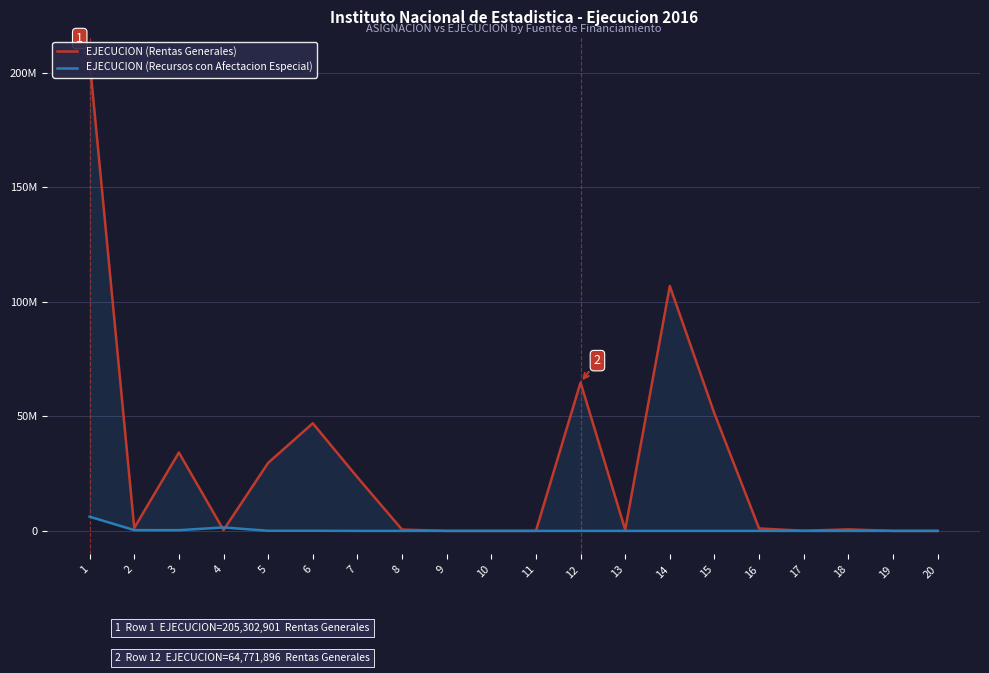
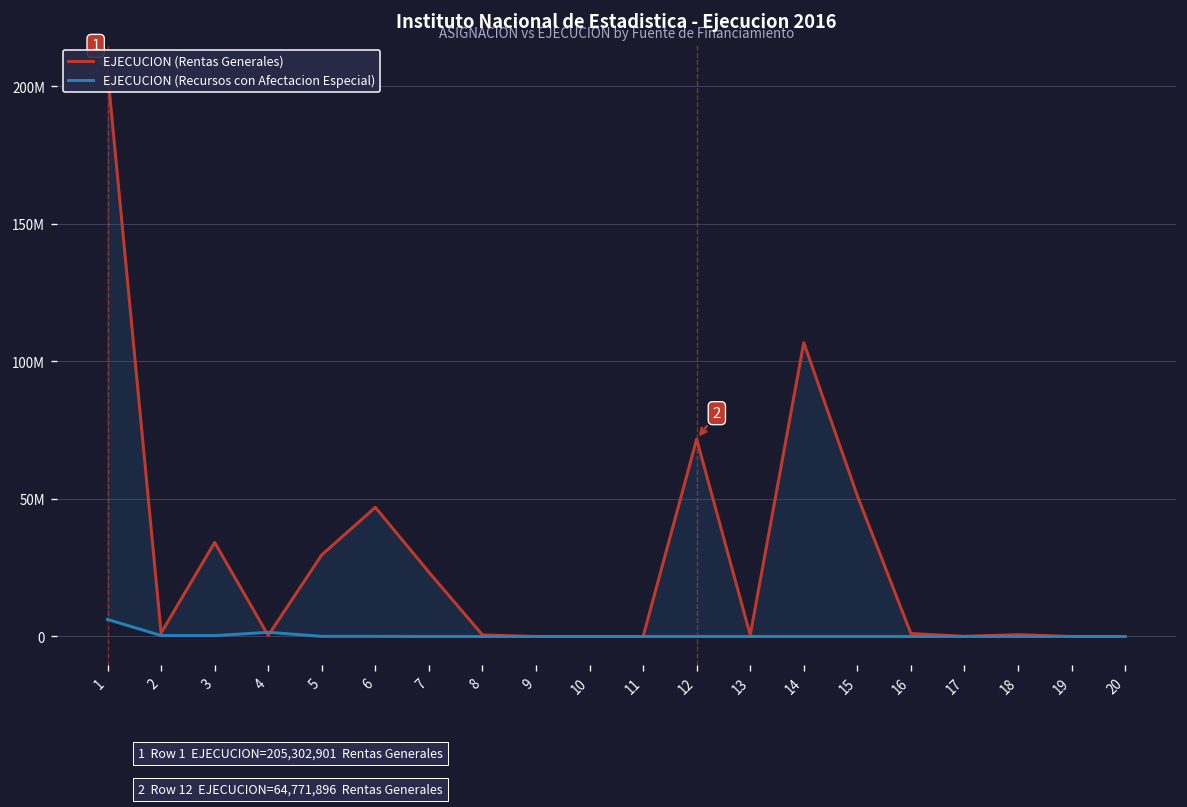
  {
    "EJECUCION (Rentas Generales)": {
      "4": 0,
-     "12": 65000000
+     "12": 72000000
    }
  }
